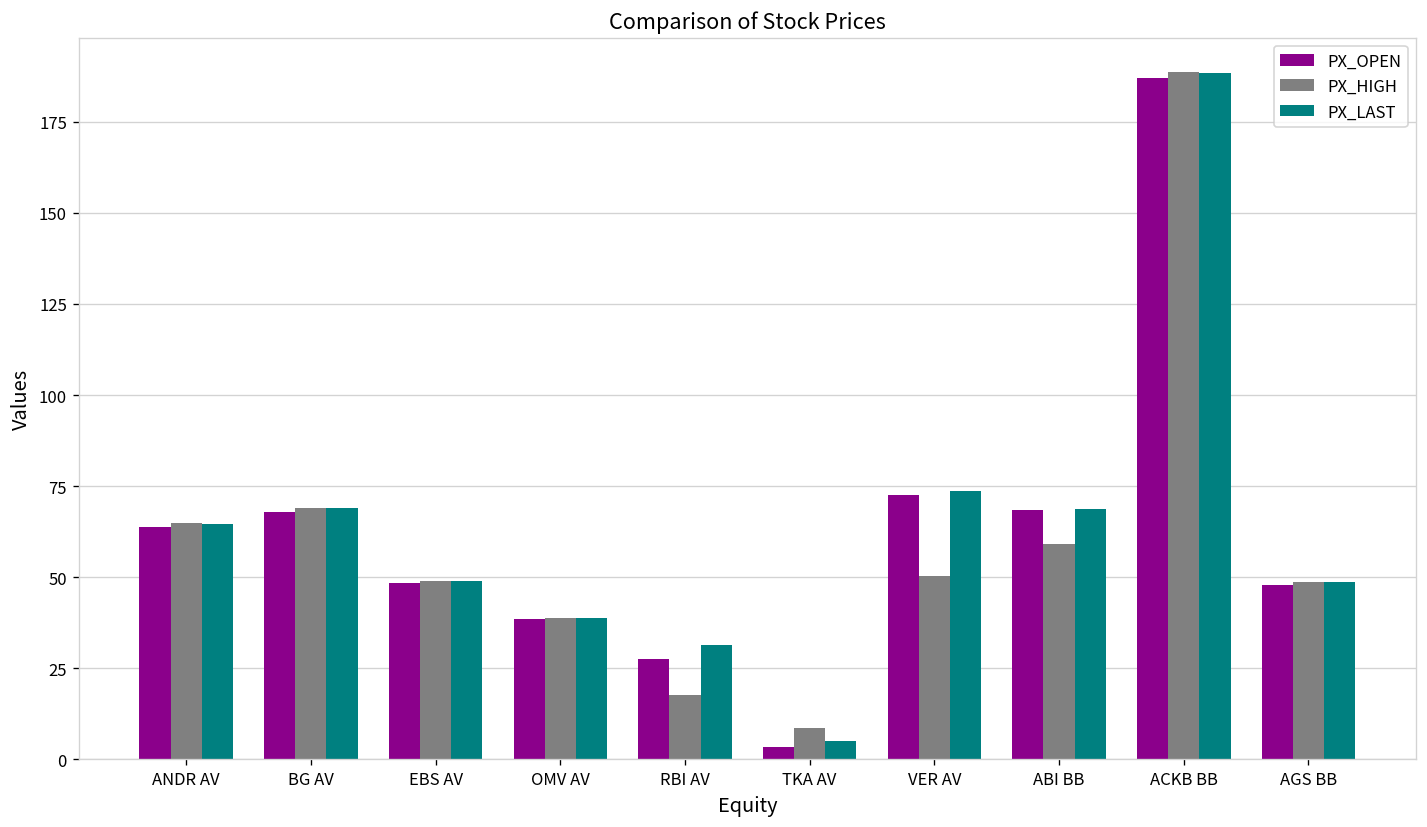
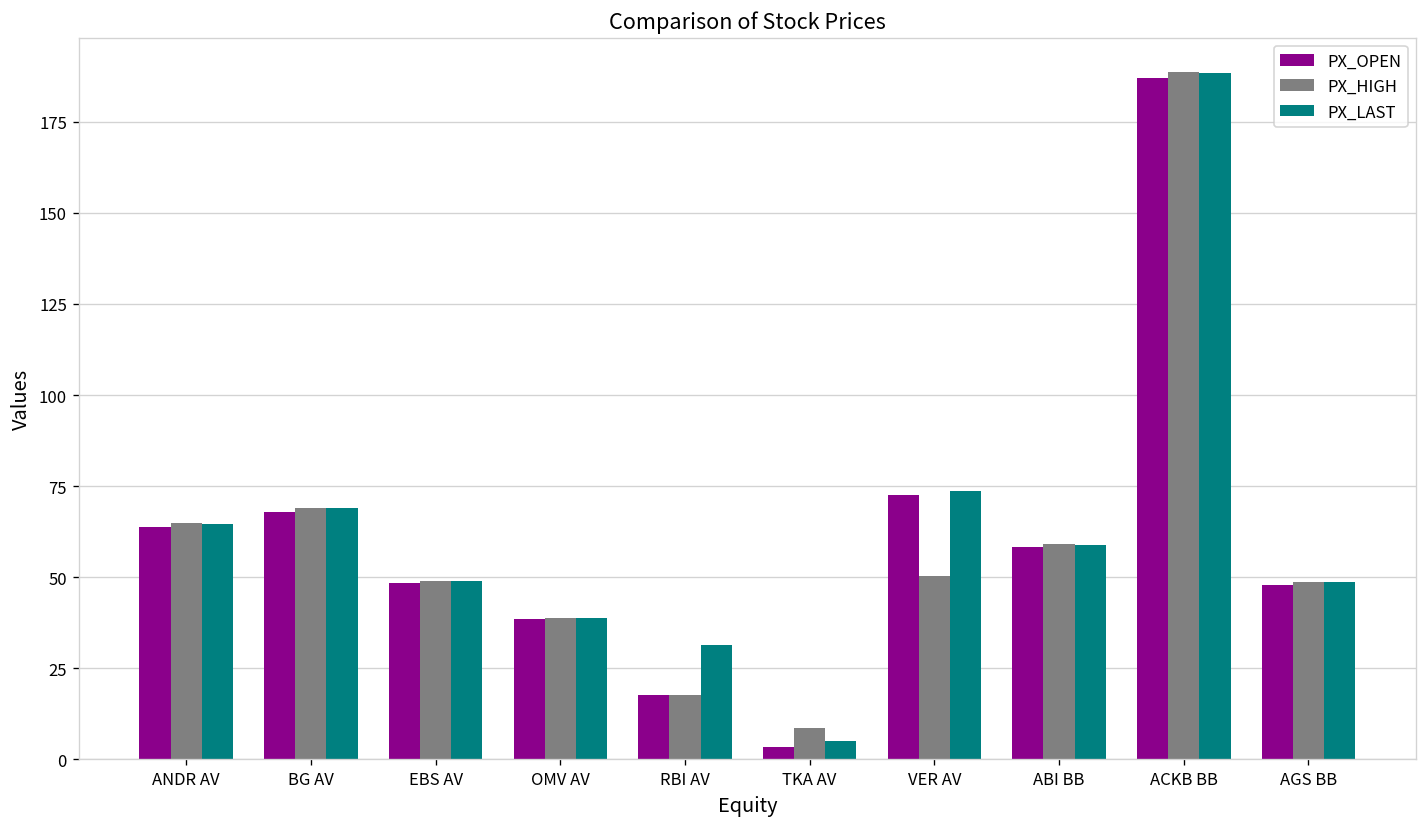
  {
    "PX_OPEN": {
      "ANDR AV": 64,
      "BG AV": 68,
      "EBS AV": 48,
      "OMV AV": 39,
-     "RBI AV": 28,
+     "RBI AV": 18,
      "TKA AV": 3,
      "VER AV": 73,
-     "ABI BB": 68,
+     "ABI BB": 58,
      "ACKB BB": 187,
      "AGS BB": 48
    },
    "PX_HIGH": {
      "ANDR AV": 65,
      "BG AV": 69,
      "EBS AV": 49,
      "OMV AV": 39,
      "RBI AV": 18,
      "TKA AV": 9,
      "VER AV": 50,
      "ABI BB": 59,
      "ACKB BB": 189,
      "AGS BB": 49
    },
    "PX_LAST": {
      "ANDR AV": 65,
      "BG AV": 69,
      "EBS AV": 49,
      "OMV AV": 39,
      "RBI AV": 31,
      "TKA AV": 5,
      "VER AV": 74,
-     "ABI BB": 69,
+     "ABI BB": 59,
      "ACKB BB": 188,
      "AGS BB": 49
    }
  }
